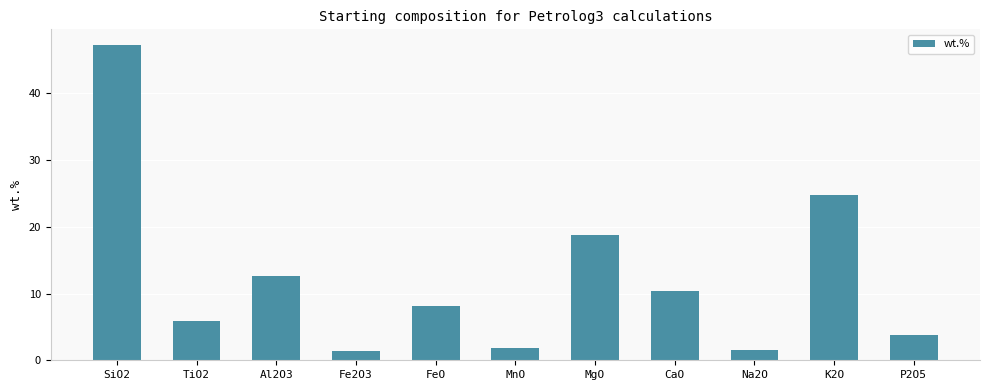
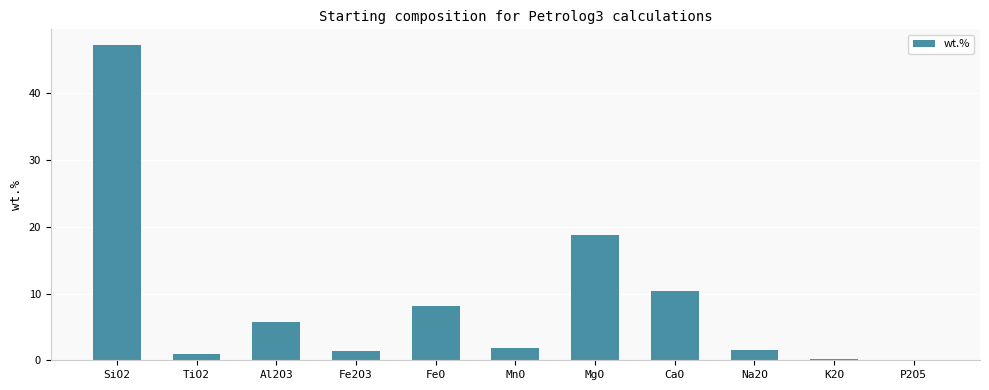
  {
    "SiO2": 47,
-   "TiO2": 6,
-   "Al2O3": 13,
+   "TiO2": 1,
+   "Al2O3": 6,
    "Fe2O3": 1,
    "FeO": 8,
    "MnO": 2,
    "MgO": 19,
    "CaO": 10,
    "Na2O": 2,
-   "K2O": 25,
-   "P2O5": 4
+   "K2O": 0,
+   "P2O5": 0
  }
